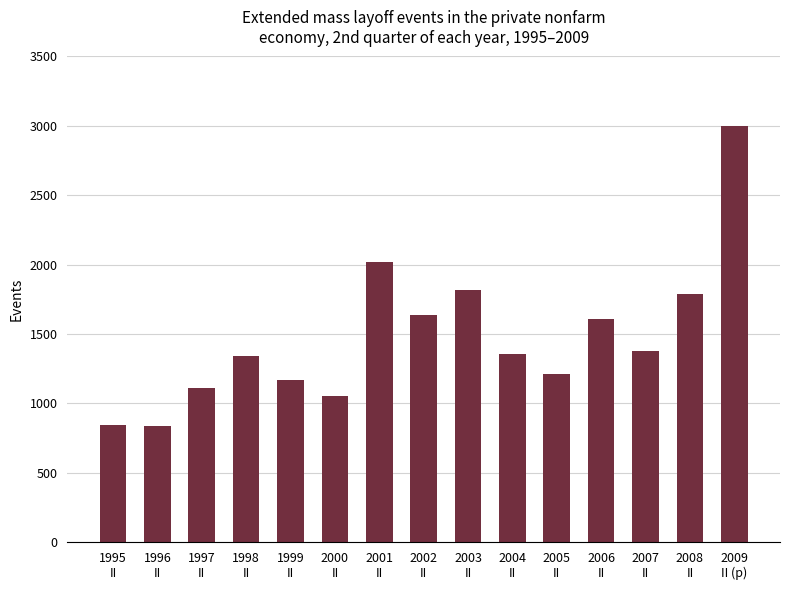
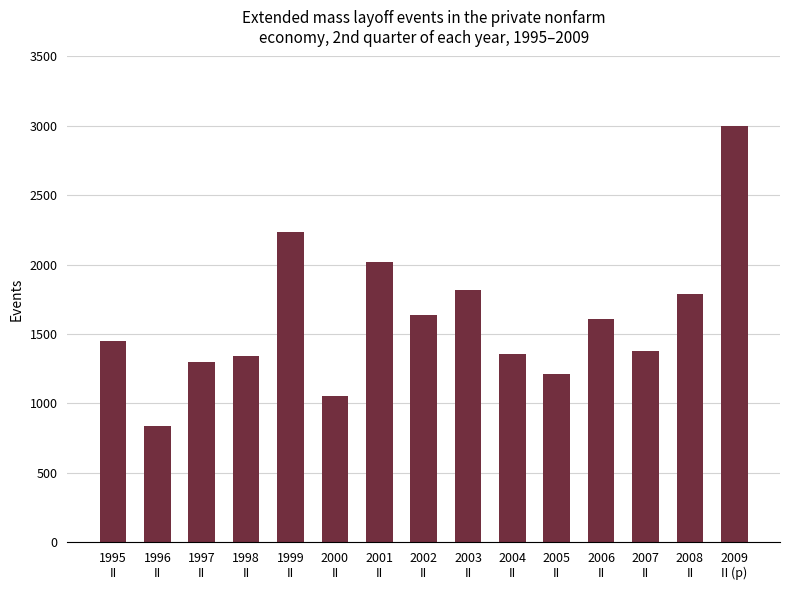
  {
-   "1995 II": 840,
+   "1995 II": 1450,
    "1996 II": 840,
-   "1997 II": 1110,
+   "1997 II": 1300,
    "1998 II": 1340,
-   "1999 II": 1170,
+   "1999 II": 2230,
    "2000 II": 1050,
    "2001 II": 2020,
    "2002 II": 1640,
    "2003 II": 1820,
    "2004 II": 1350,
    "2005 II": 1210,
    "2006 II": 1610,
    "2007 II": 1380,
    "2008 II": 1790,
    "2009 II (p)": 3000
  }
